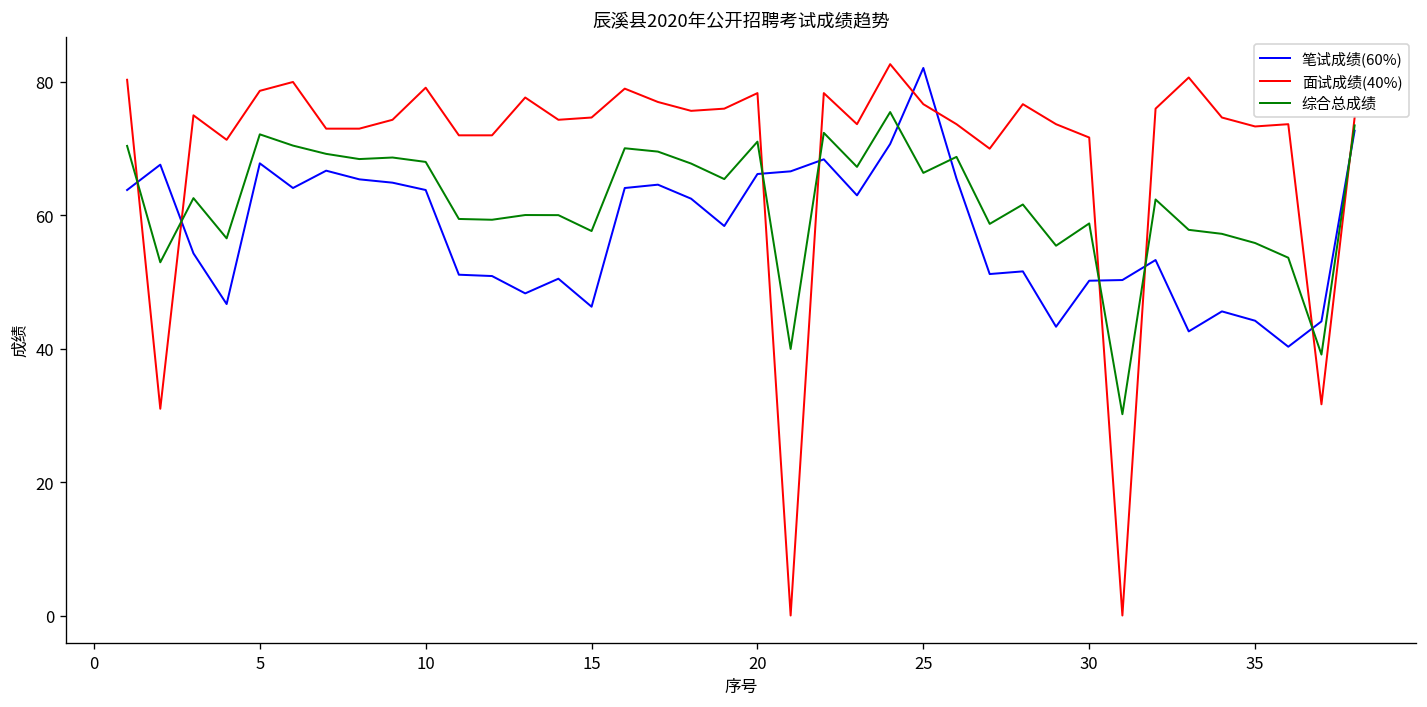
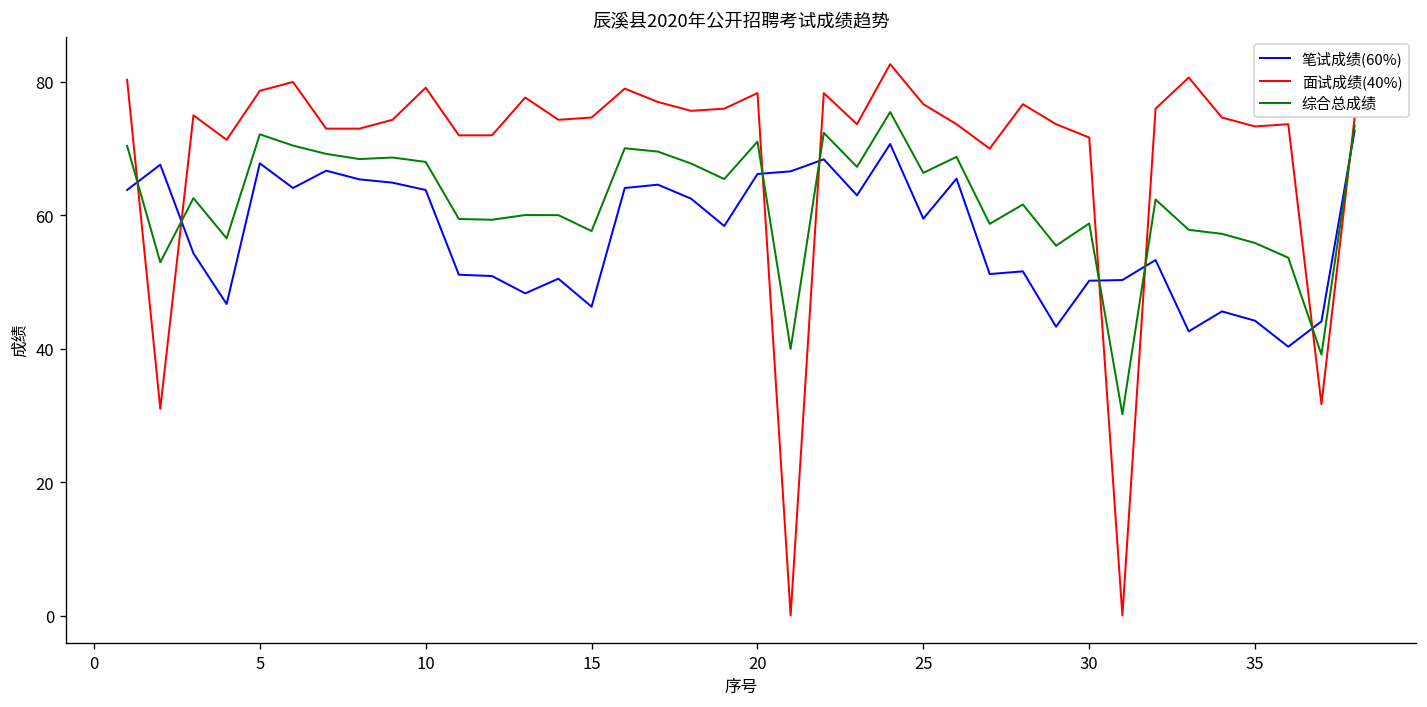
  {
    "笔试成绩(60%)": {
      "5": 68,
      "10": 64,
      "15": 46,
      "20": 66,
-     "25": 82,
+     "25": 60,
      "30": 50,
      "35": 44
    },
    "面试成绩(40%)": {
      "5": 79,
      "10": 79,
      "15": 75,
      "20": 78,
      "25": 77,
      "30": 72,
      "35": 73
    },
    "综合总成绩": {
      "5": 72,
      "10": 68,
      "15": 58,
      "20": 71,
      "25": 66,
      "30": 59,
      "35": 56
    }
  }
